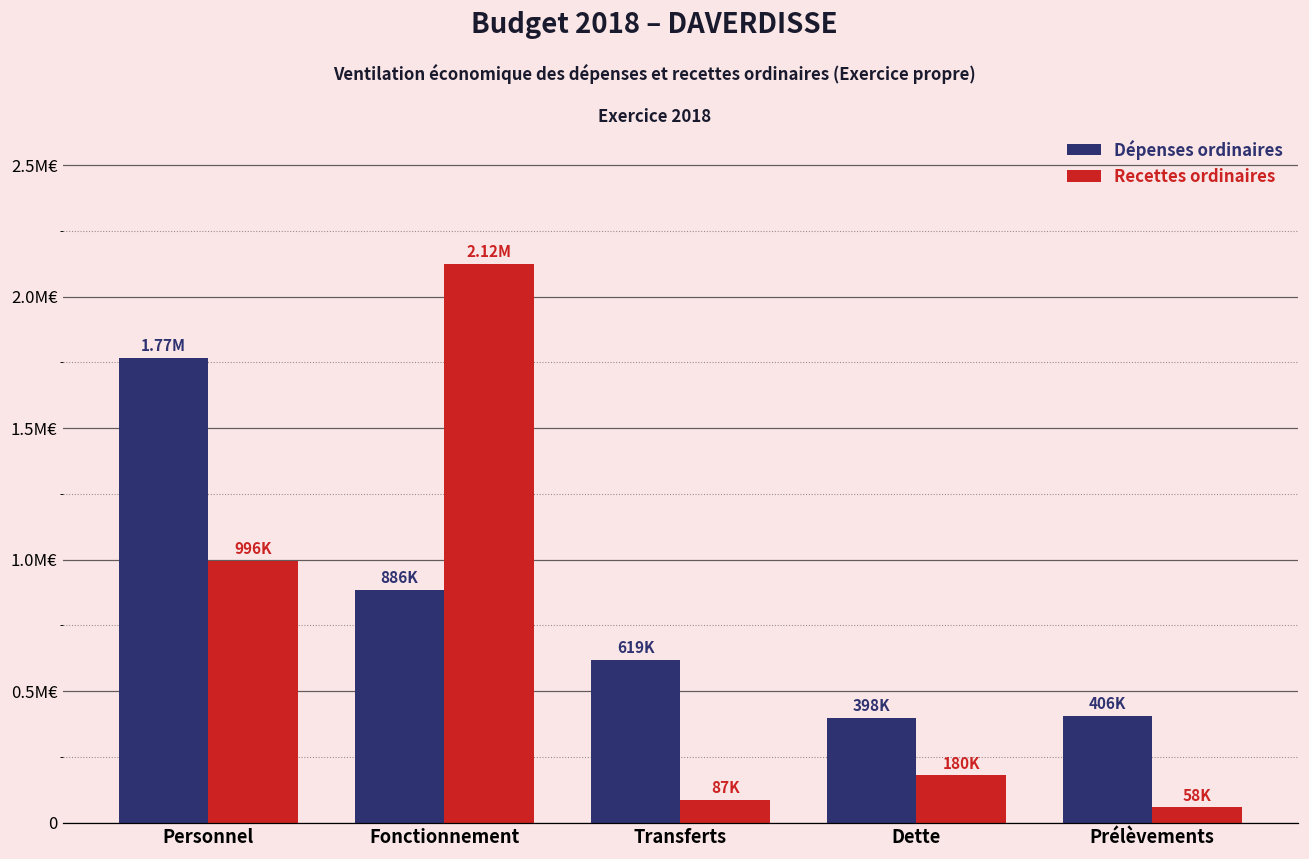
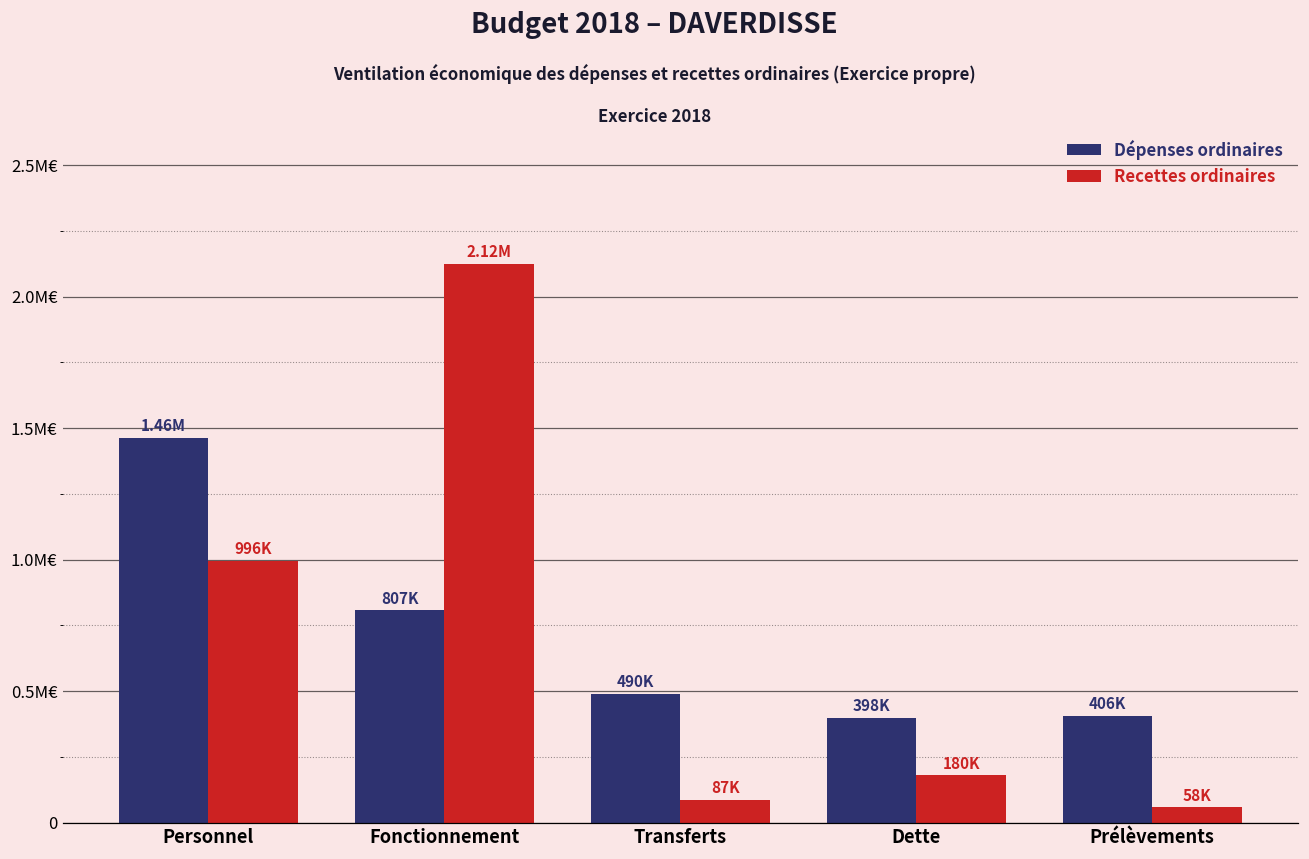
  {
    "Dépenses ordinaires": {
-     "Personnel": "1.77M",
-     "Fonctionnement": "886K",
-     "Transferts": "619K",
+     "Personnel": "1.46M",
+     "Fonctionnement": "807K",
+     "Transferts": "490K",
      "Dette": "398K",
      "Prélèvements": "406K"
    },
    "Recettes ordinaires": {
      "Personnel": "996K",
      "Fonctionnement": "2.12M",
      "Transferts": "87K",
      "Dette": "180K",
      "Prélèvements": "58K"
    }
  }
